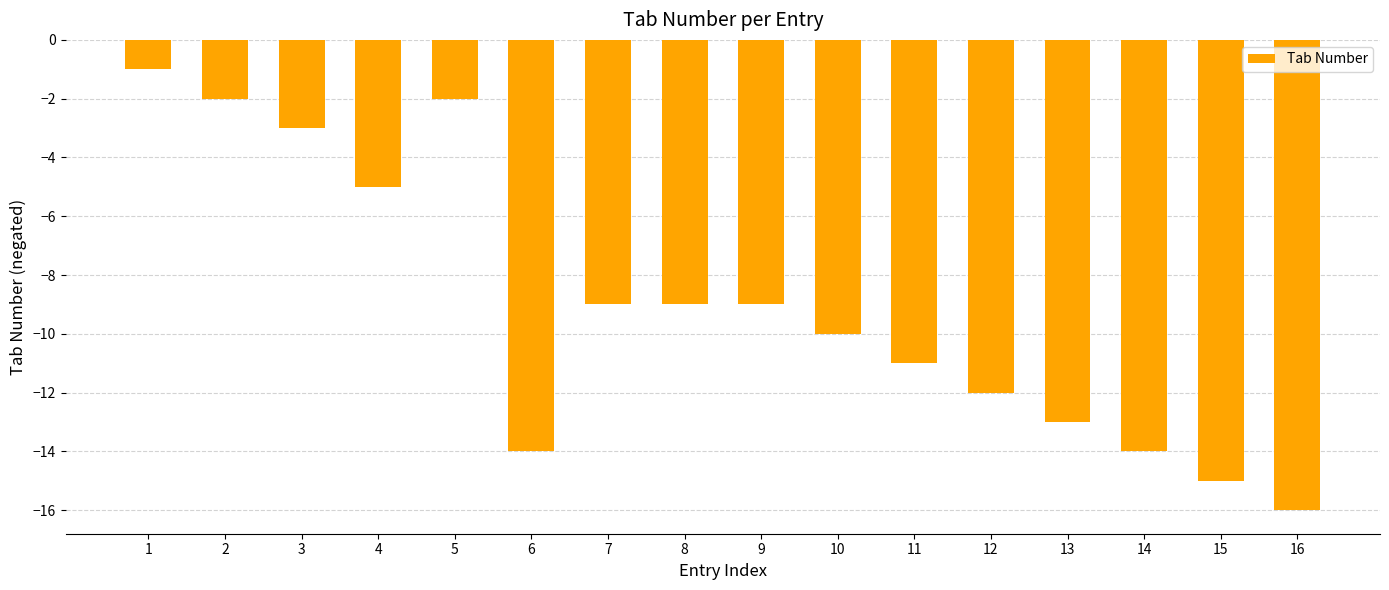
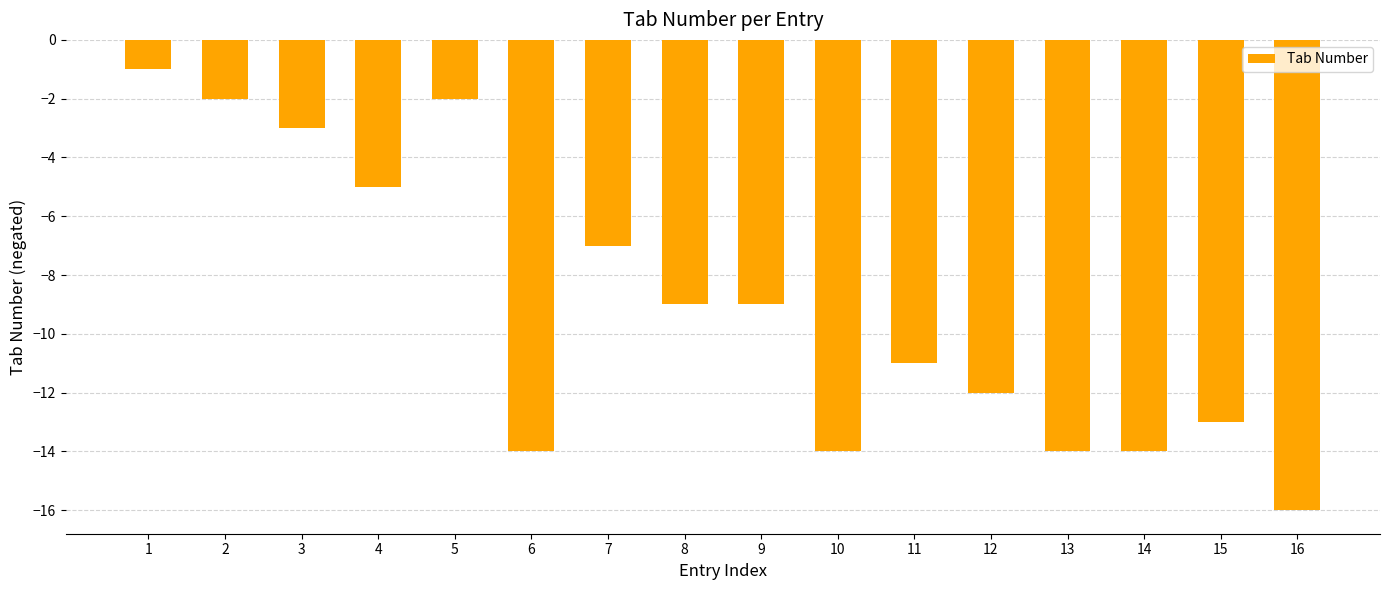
  {
    "1": -1.0,
    "2": -2.0,
    "3": -3.0,
    "4": -5.0,
    "5": -2.0,
    "6": -14.0,
-   "7": -9.0,
+   "7": -7.0,
    "8": -9.0,
    "9": -9.0,
-   "10": -10.0,
+   "10": -14.0,
    "11": -11.0,
    "12": -12.0,
-   "13": -13.0,
+   "13": -14.0,
    "14": -14.0,
-   "15": -15.0,
+   "15": -13.0,
    "16": -16.0
  }
